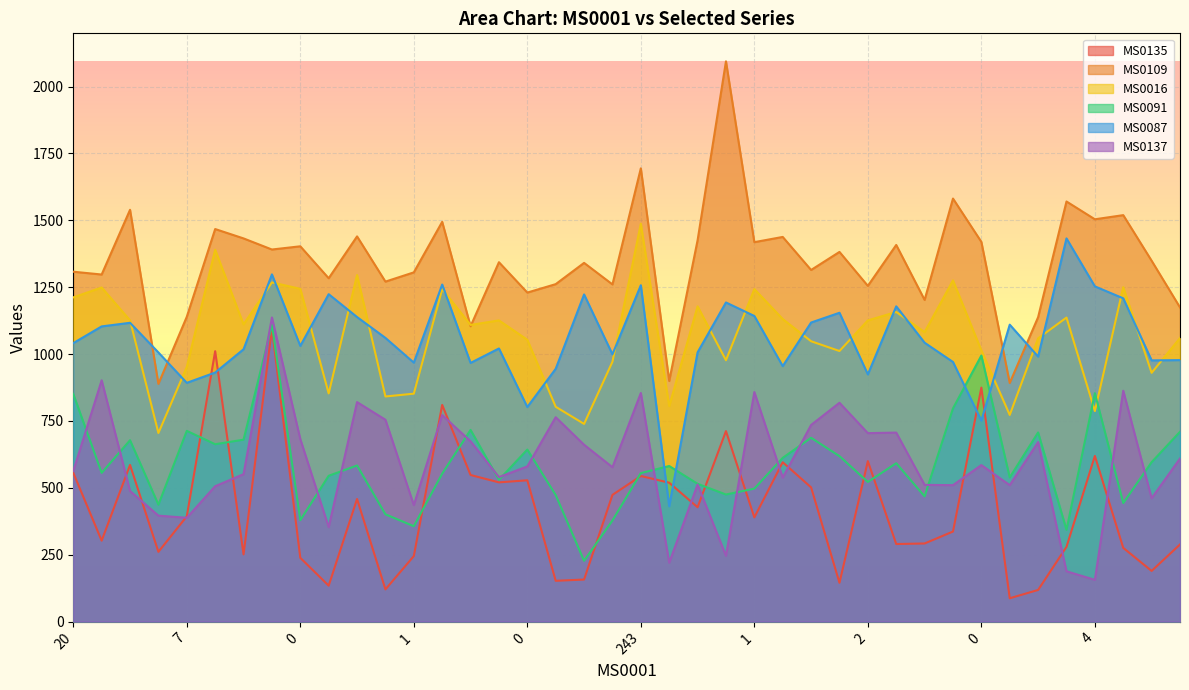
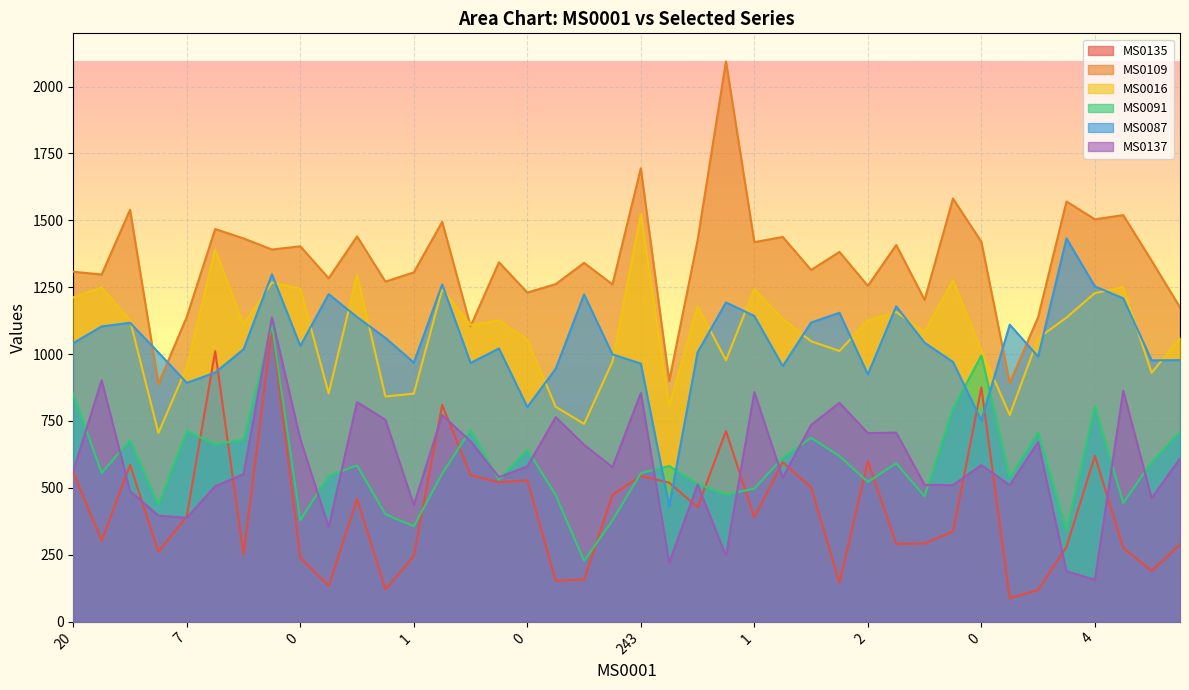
  {
    "MS0016": {
      "20": 1210,
-     "243": 1490,
-     "4": 790
+     "243": 1520,
+     "4": 1230
    },
    "MS0091": {
      "20": 850,
      "243": 560,
-     "4": 850
+     "4": 810
    },
    "MS0087": {
      "20": 1040,
-     "243": 1260,
+     "243": 960,
      "4": 1250
    },
    "MS0137": {
      "243": 850,
      "4": 160
    }
  }
